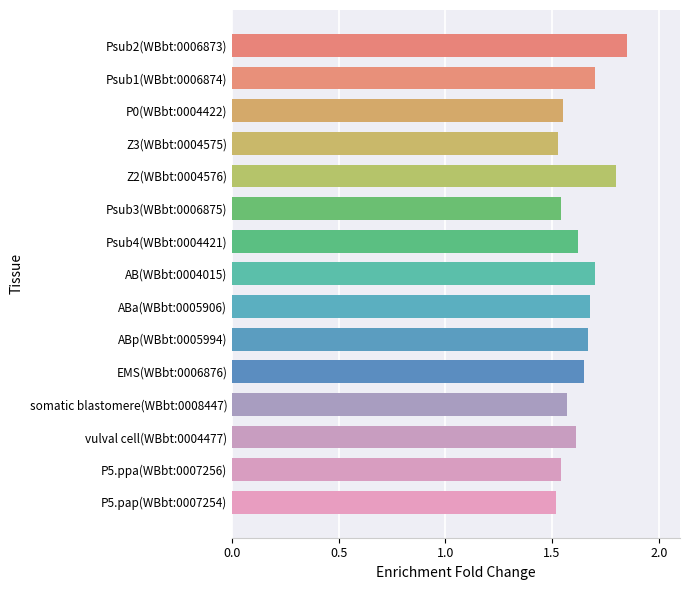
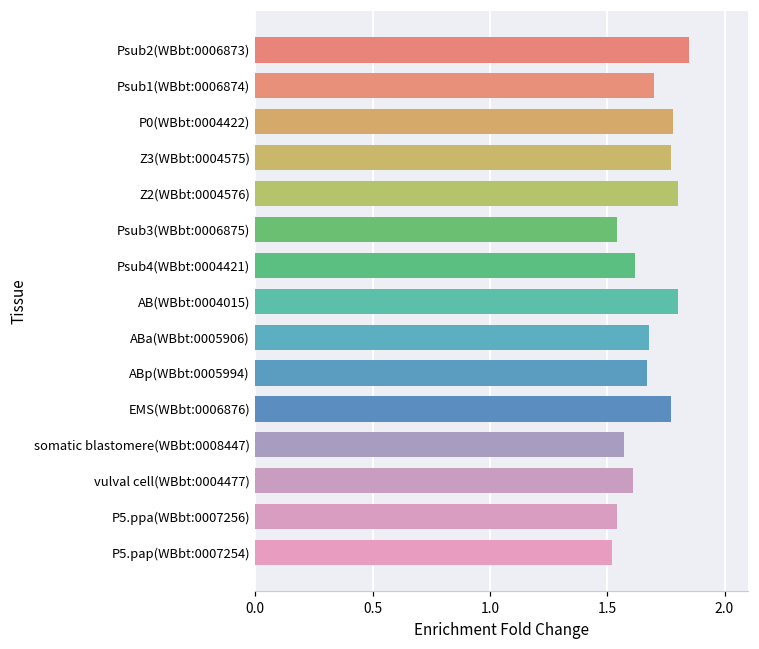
  {
    "Psub2(WBbt:0006873)": 1.85,
    "Psub1(WBbt:0006874)": 1.70,
-   "P0(WBbt:0004422)": 1.55,
-   "Z3(WBbt:0004575)": 1.53,
+   "P0(WBbt:0004422)": 1.78,
+   "Z3(WBbt:0004575)": 1.77,
    "Z2(WBbt:0004576)": 1.80,
    "Psub3(WBbt:0006875)": 1.54,
    "Psub4(WBbt:0004421)": 1.62,
-   "AB(WBbt:0004015)": 1.7,
+   "AB(WBbt:0004015)": 1.8,
    "ABa(WBbt:0005906)": 1.68,
    "ABp(WBbt:0005994)": 1.67,
-   "EMS(WBbt:0006876)": 1.65,
+   "EMS(WBbt:0006876)": 1.77,
    "somatic blastomere(WBbt:0008447)": 1.57,
    "vulval cell(WBbt:0004477)": 1.61,
    "P5.ppa(WBbt:0007256)": 1.54,
    "P5.pap(WBbt:0007254)": 1.52
  }
